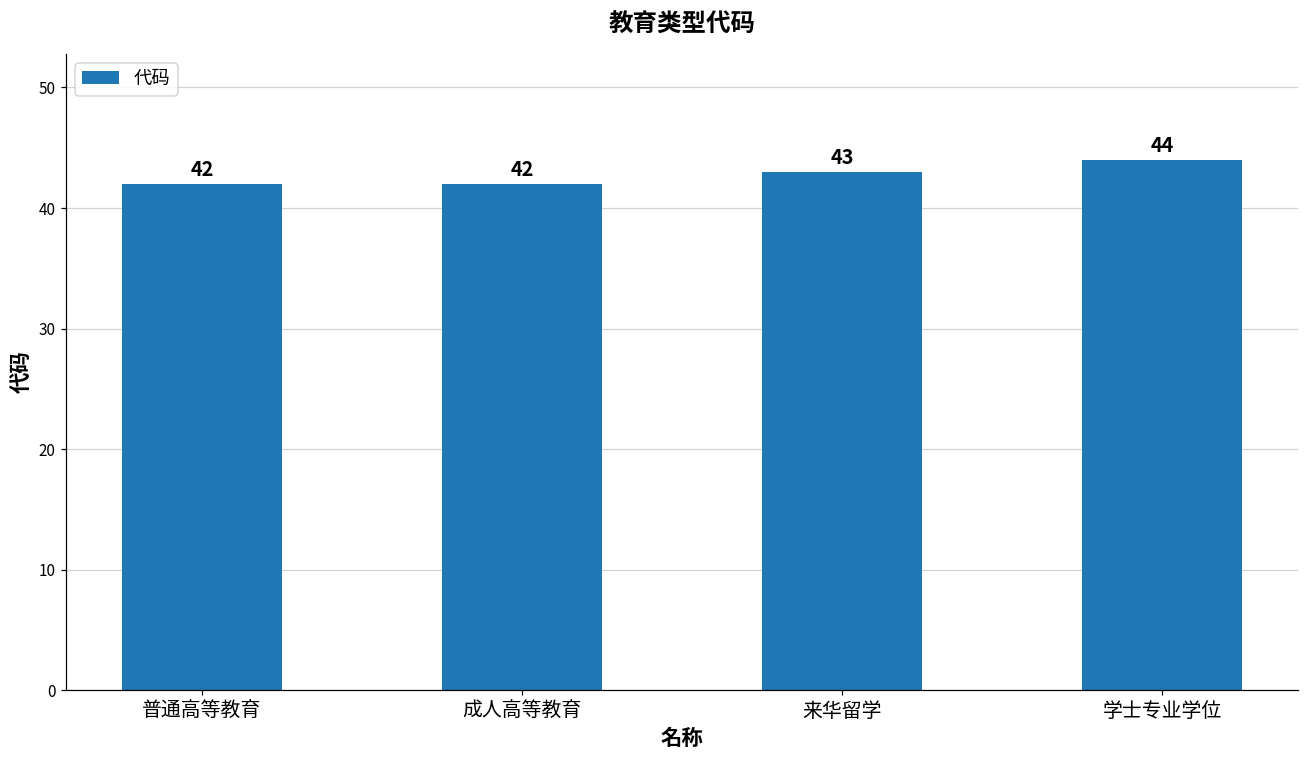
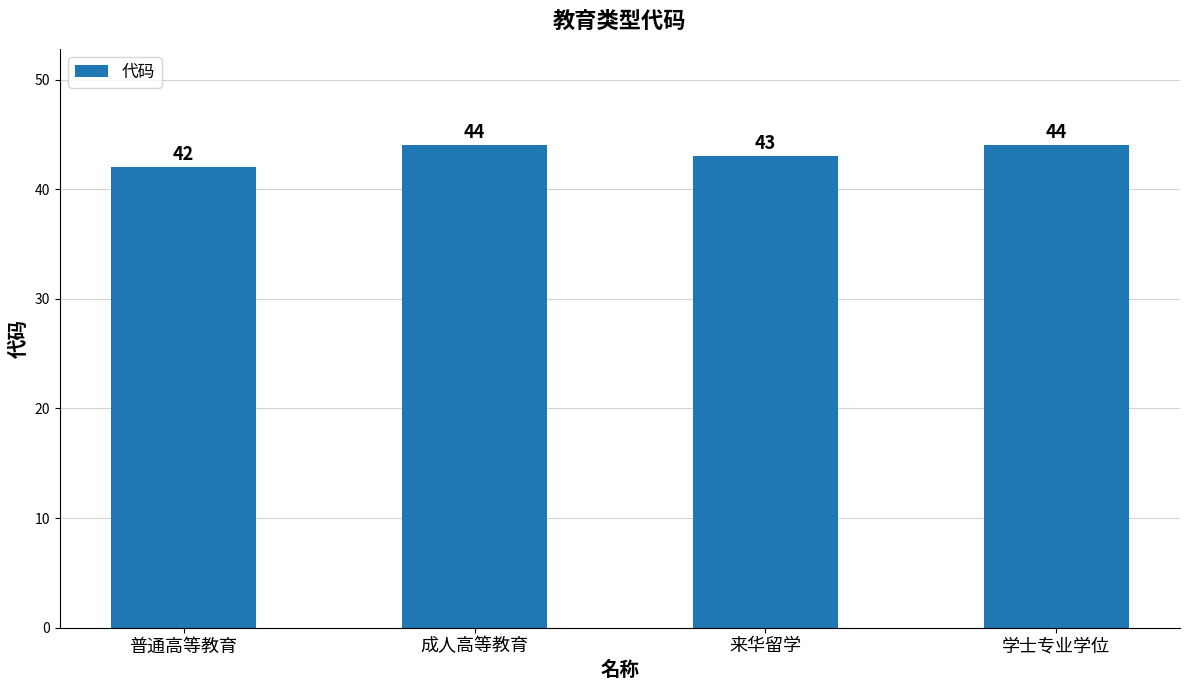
  {
    "普通高等教育": 42,
-   "成人高等教育": 42,
+   "成人高等教育": 44,
    "来华留学": 43,
    "学士专业学位": 44
  }
